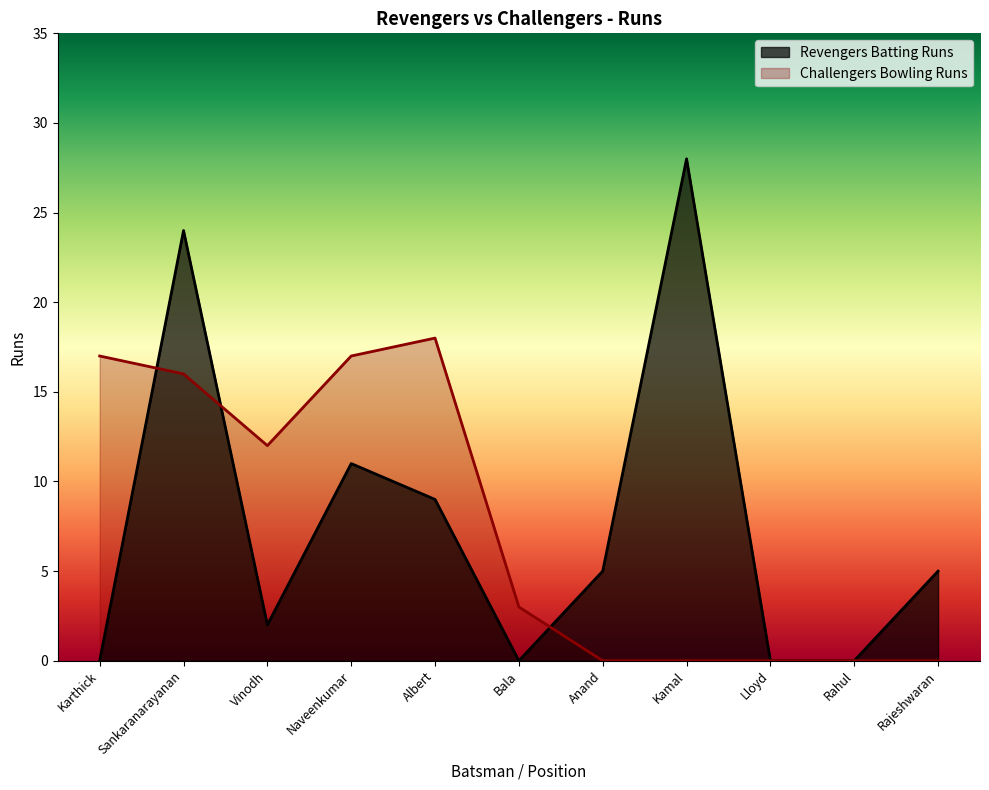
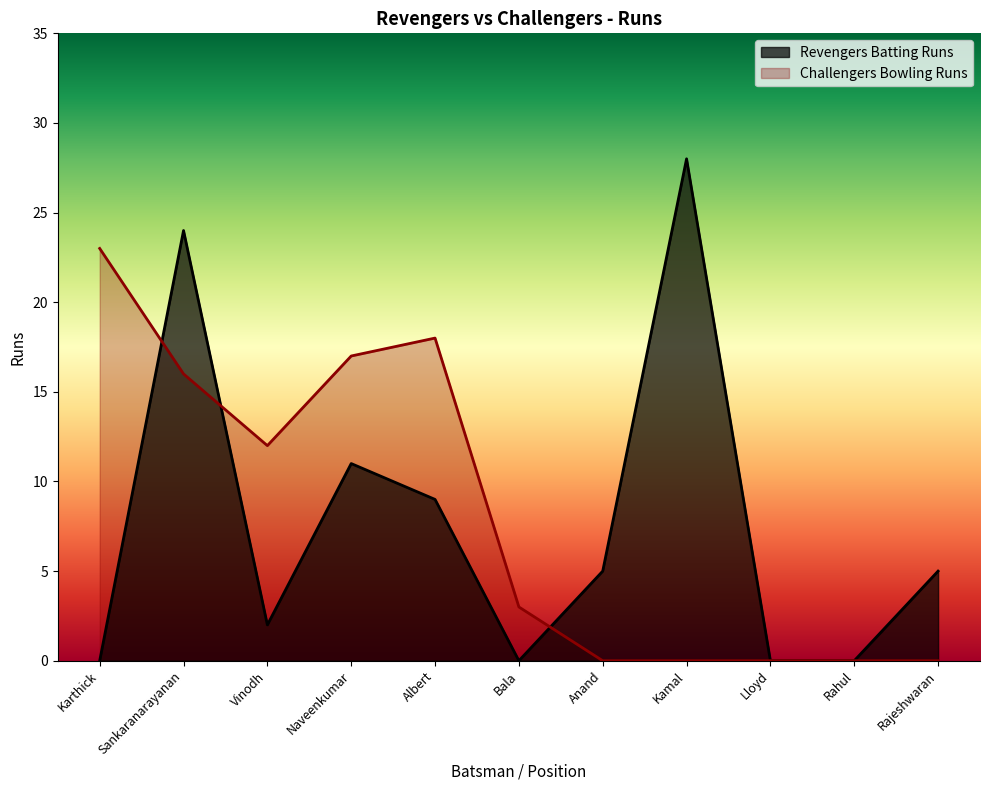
  {
    "Revengers Batting Runs": {
      "Karthick": 0,
      "Sankaranarayanan": 24,
      "Vinodh": 2,
      "Naveenkumar": 11,
      "Albert": 9,
      "Bala": 0,
      "Anand": 5,
      "Kamal": 28,
      "Rajeshwaran": 5
    },
    "Challengers Bowling Runs": {
-     "Karthick": 17,
+     "Karthick": 23,
      "Sankaranarayanan": 16,
      "Vinodh": 12,
      "Naveenkumar": 17,
      "Albert": 18,
      "Bala": 3,
      "Anand": 0,
      "Kamal": 0,
      "Rajeshwaran": 0
    }
  }
